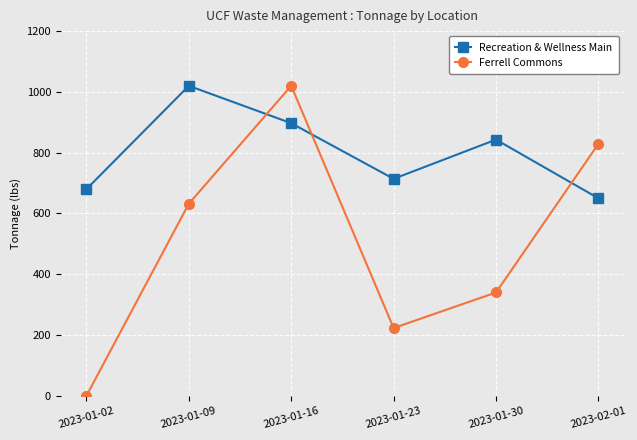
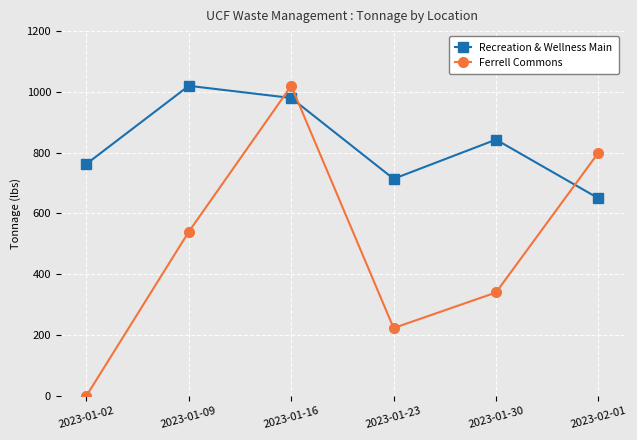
  {
    "Recreation & Wellness Main": {
-     "2023-01-02": 680,
+     "2023-01-02": 760,
      "2023-01-09": 1020,
-     "2023-01-16": 900,
+     "2023-01-16": 980,
      "2023-01-23": 710,
      "2023-01-30": 840,
      "2023-02-01": 650
    },
    "Ferrell Commons": {
      "2023-01-02": 0,
-     "2023-01-09": 630,
+     "2023-01-09": 540,
      "2023-01-16": 1020,
      "2023-01-23": 220,
      "2023-01-30": 340,
-     "2023-02-01": 830
+     "2023-02-01": 800
    }
  }
